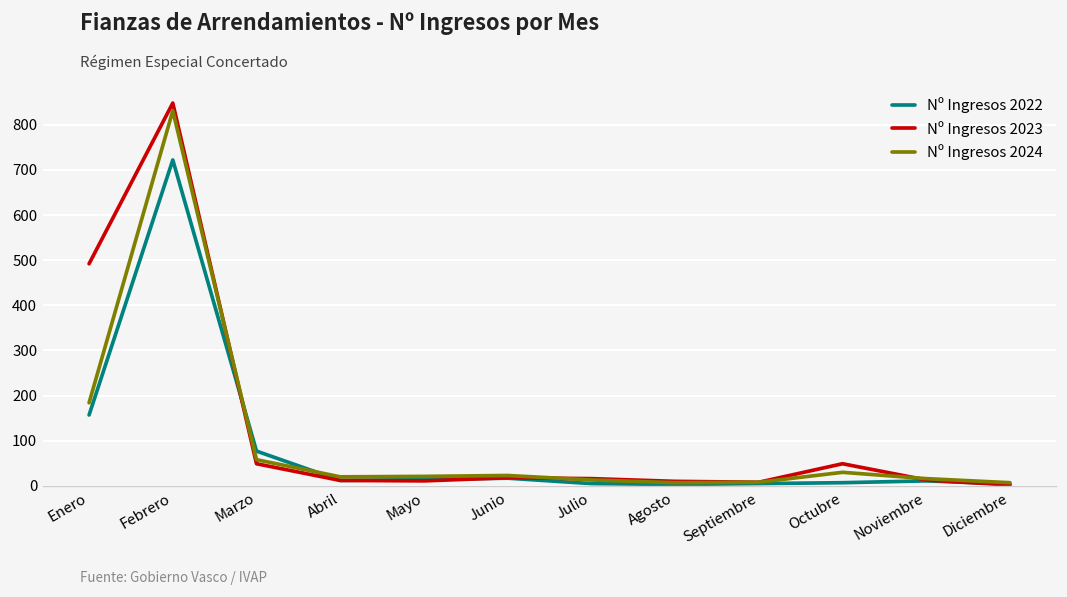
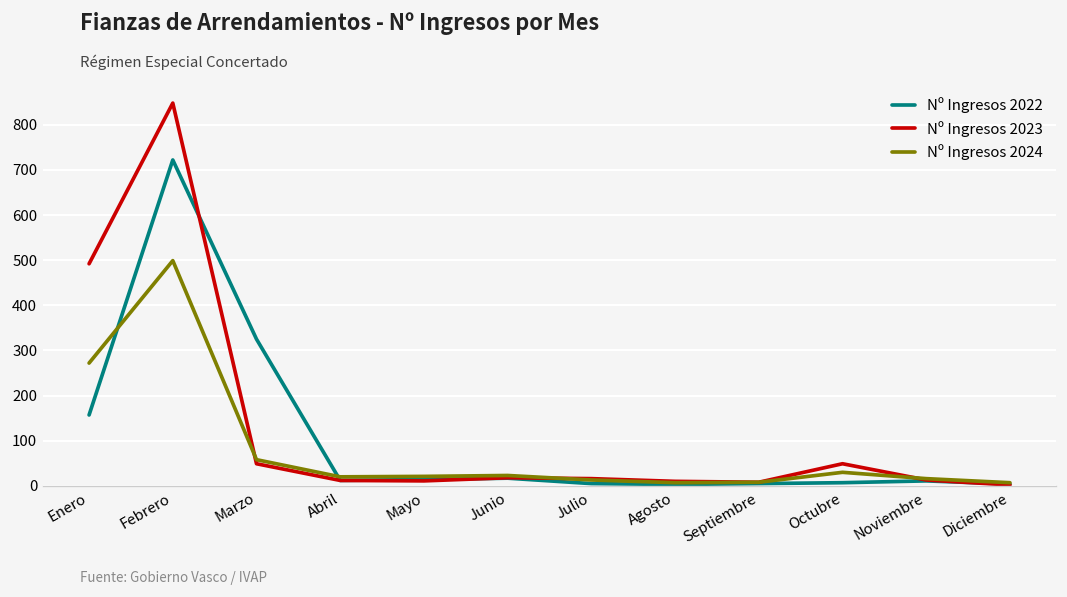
  {
    "Nº Ingresos 2022": {
      "Enero": 160,
      "Febrero": 720,
-     "Marzo": 80,
+     "Marzo": 330,
      "Julio": 10,
      "Octubre": 10
    },
    "Nº Ingresos 2023": {
      "Enero": 490,
      "Febrero": 850,
      "Marzo": 50,
      "Octubre": 50
    },
    "Nº Ingresos 2024": {
-     "Enero": 180,
-     "Febrero": 830,
+     "Enero": 270,
+     "Febrero": 500,
      "Marzo": 60,
      "Abril": 20,
      "Mayo": 20,
      "Octubre": 30
    }
  }
